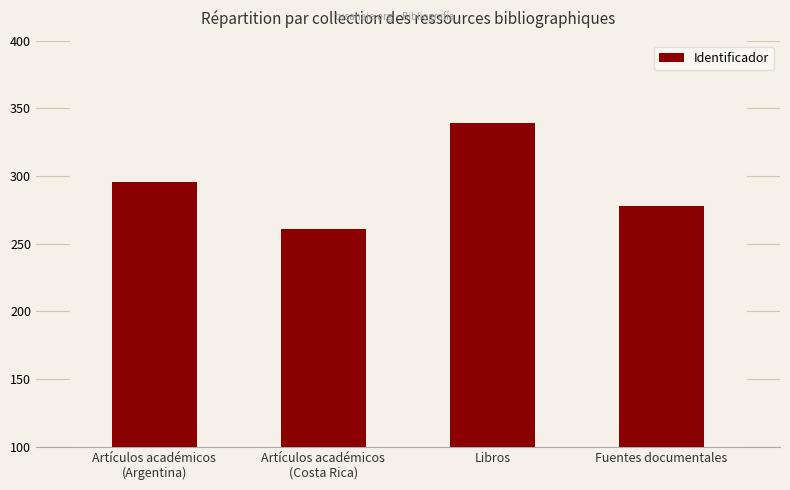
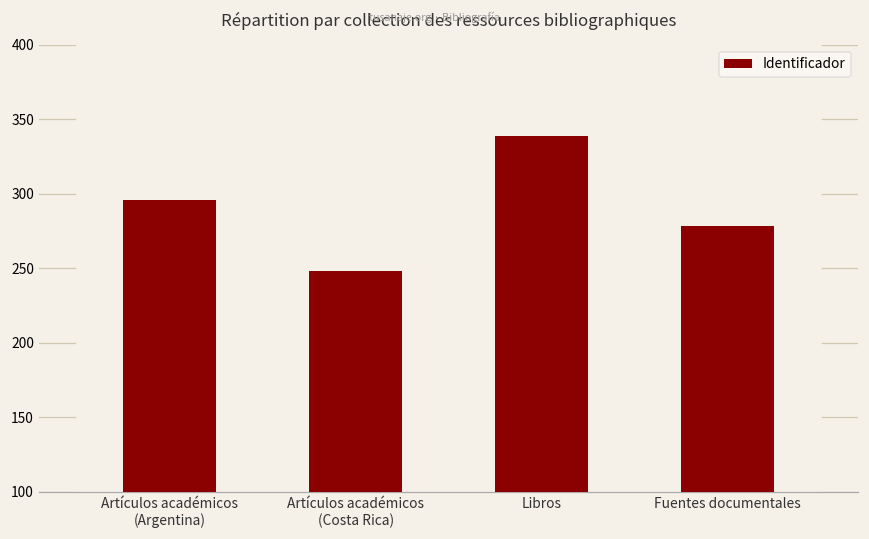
  {
    "Artículos académicos (Argentina)": 296,
-   "Artículos académicos (Costa Rica)": 261,
+   "Artículos académicos (Costa Rica)": 248,
    "Libros": 339,
    "Fuentes documentales": 278
  }
